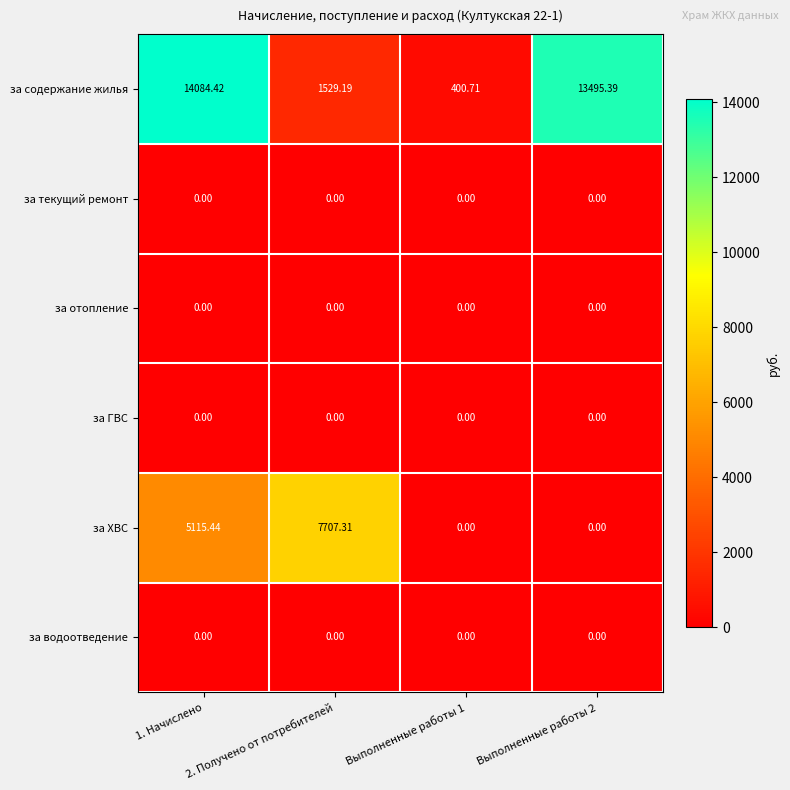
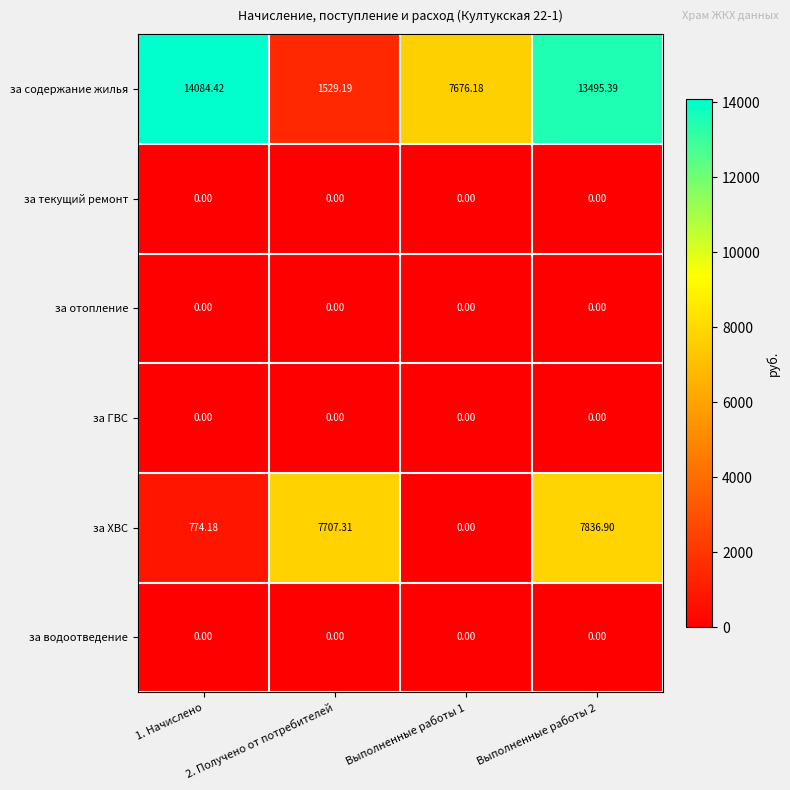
  {
    "за содержание жилья": {
      "1. Начислено": 14084.42,
      "2. Получено от потребителей": 1529.19,
-     "Выполненные работы 1": 400.71,
+     "Выполненные работы 1": 7676.18,
      "Выполненные работы 2": 13495.39
    },
    "за текущий ремонт": {
      "1. Начислено": 0.00,
      "2. Получено от потребителей": 0.00,
      "Выполненные работы 1": 0.00,
      "Выполненные работы 2": 0.00
    },
    "за отопление": {
      "1. Начислено": 0.00,
      "2. Получено от потребителей": 0.00,
      "Выполненные работы 1": 0.00,
      "Выполненные работы 2": 0.00
    },
    "за ГВС": {
      "1. Начислено": 0.00,
      "2. Получено от потребителей": 0.00,
      "Выполненные работы 1": 0.00,
      "Выполненные работы 2": 0.00
    },
    "за ХВС": {
-     "1. Начислено": 5115.44,
+     "1. Начислено": 774.18,
      "2. Получено от потребителей": 7707.31,
      "Выполненные работы 1": 0.00,
-     "Выполненные работы 2": 0.00
+     "Выполненные работы 2": 7836.90
    },
    "за водоотведение": {
      "1. Начислено": 0.00,
      "2. Получено от потребителей": 0.00,
      "Выполненные работы 1": 0.00,
      "Выполненные работы 2": 0.00
    }
  }
